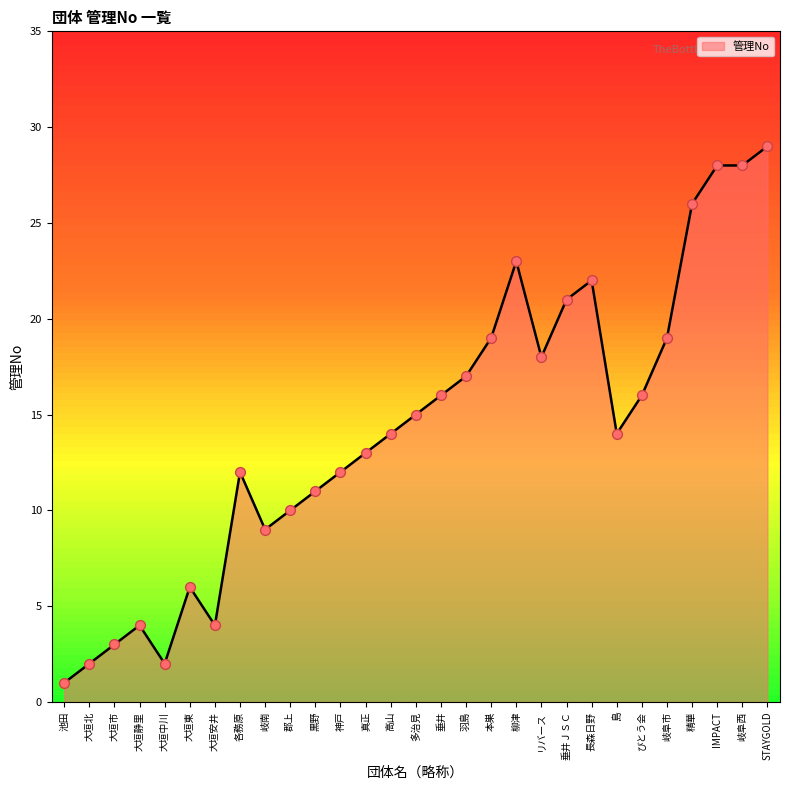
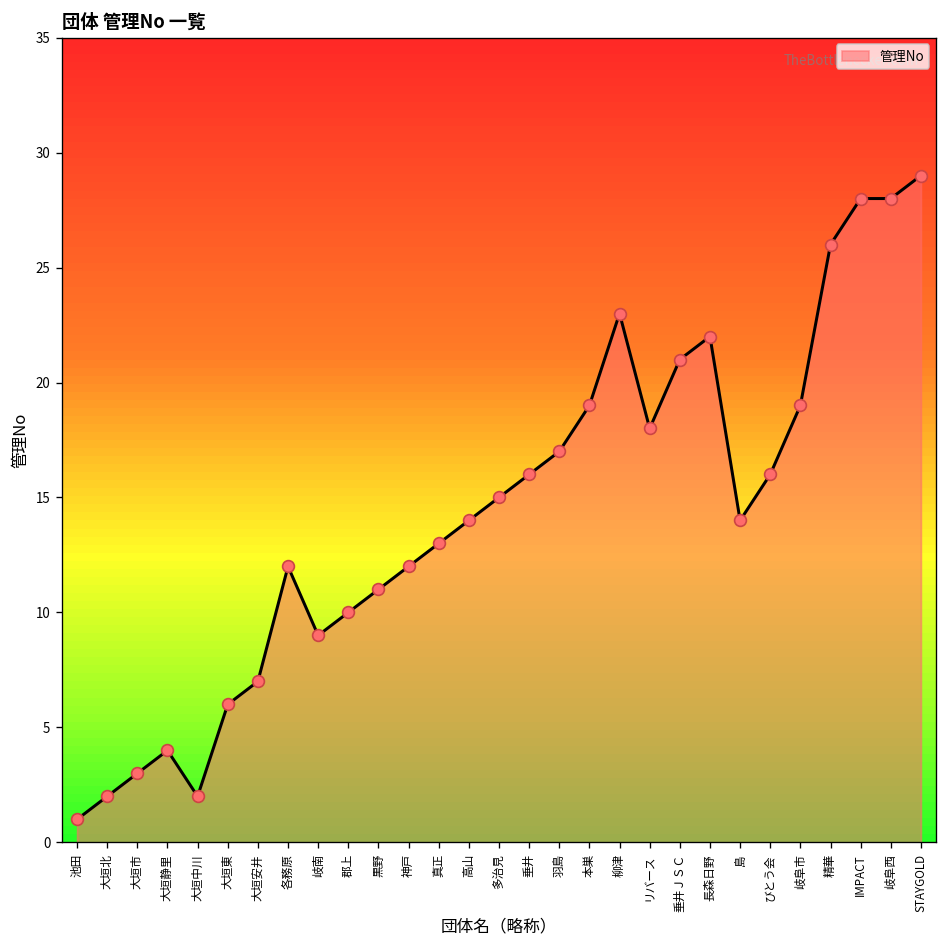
  {
    "池田": 1,
    "大垣北": 2,
    "大垣市": 3,
    "大垣静里": 4,
    "大垣中川": 2,
    "大垣東": 6,
-   "大垣安井": 4,
+   "大垣安井": 7,
    "各務原": 12,
    "岐南": 9,
    "郡上": 10,
    "黒野": 11,
    "神戸": 12,
    "真正": 13,
    "高山": 14,
    "多治見": 15,
    "垂井": 16,
    "羽島": 17,
    "本巣": 19,
    "柳津": 23,
    "リバース": 18,
    "垂井ＪＳＣ": 21,
    "長森日野": 22,
    "島": 14,
    "びとう会": 16,
    "岐阜市": 19,
    "精華": 26,
    "IMPACT": 28,
    "岐阜西": 28,
    "STAYGOLD": 29
  }
